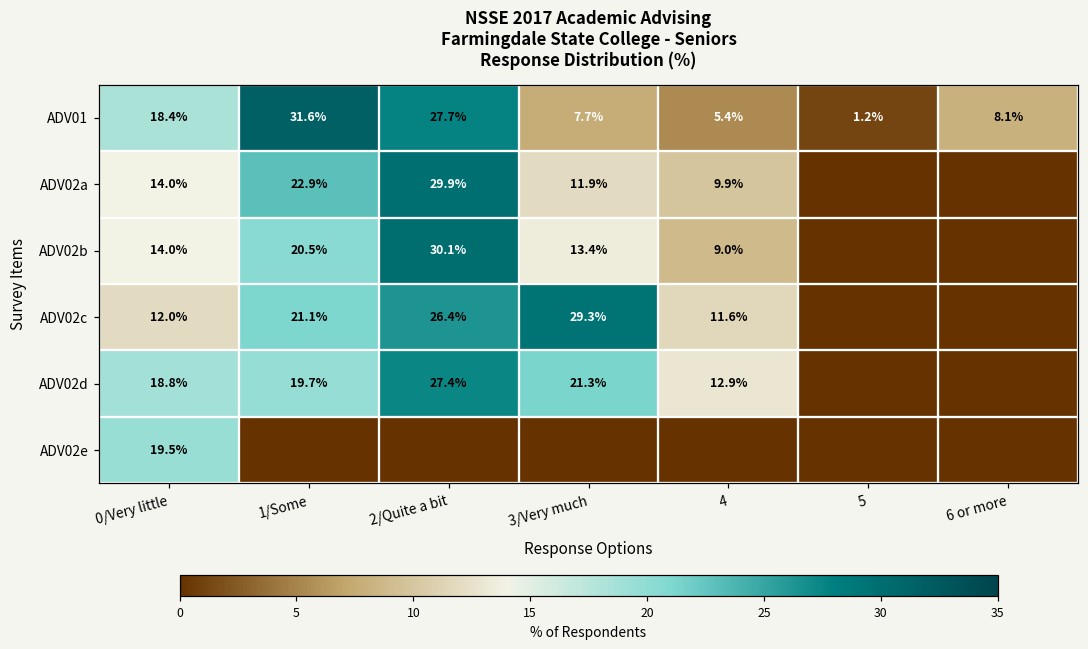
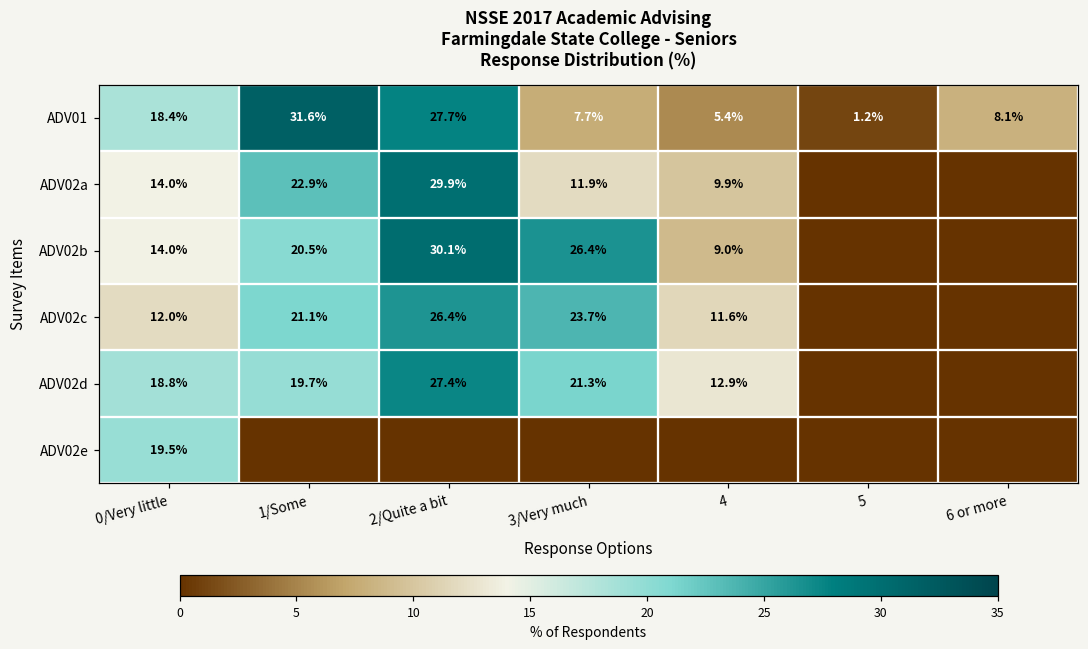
  {
    "ADV01": {
      "0/Very little": "18.4%",
      "1/Some": "31.6%",
      "2/Quite a bit": "27.7%",
      "3/Very much": "7.7%",
      "4": "5.4%",
      "5": "1.2%",
      "6 or more": "8.1%"
    },
    "ADV02a": {
      "0/Very little": "14.0%",
      "1/Some": "22.9%",
      "2/Quite a bit": "29.9%",
      "3/Very much": "11.9%",
      "4": "9.9%"
    },
    "ADV02b": {
      "0/Very little": "14.0%",
      "1/Some": "20.5%",
      "2/Quite a bit": "30.1%",
-     "3/Very much": "13.4%",
+     "3/Very much": "26.4%",
      "4": "9.0%"
    },
    "ADV02c": {
      "0/Very little": "12.0%",
      "1/Some": "21.1%",
      "2/Quite a bit": "26.4%",
-     "3/Very much": "29.3%",
+     "3/Very much": "23.7%",
      "4": "11.6%"
    },
    "ADV02d": {
      "0/Very little": "18.8%",
      "1/Some": "19.7%",
      "2/Quite a bit": "27.4%",
      "3/Very much": "21.3%",
      "4": "12.9%"
    },
    "ADV02e": {
      "0/Very little": "19.5%"
    }
  }
